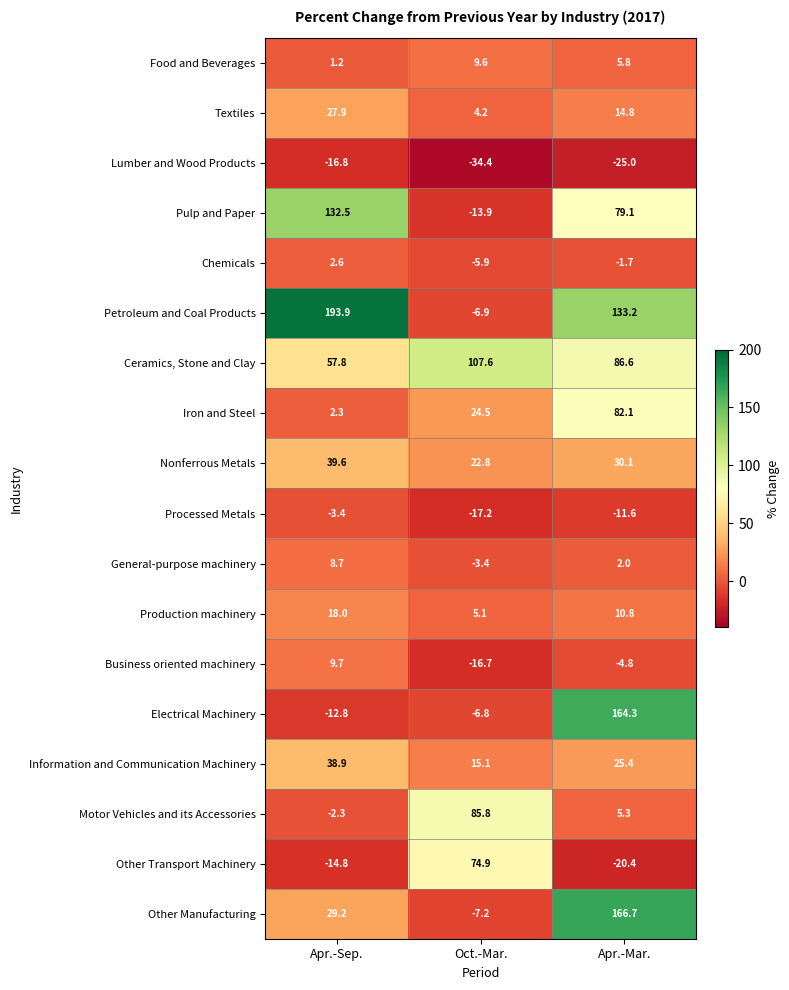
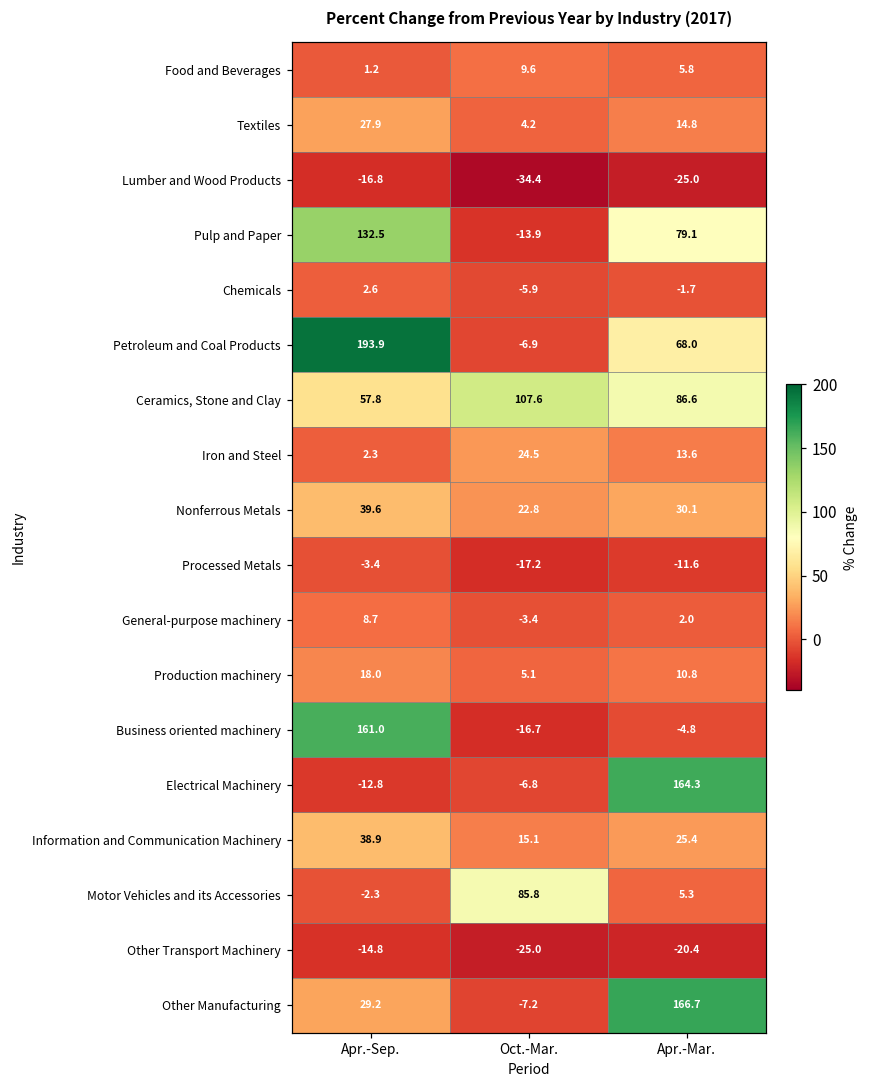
  {
    "Food and Beverages": {
      "Apr.-Sep.": 1.2,
      "Oct.-Mar.": 9.6,
      "Apr.-Mar.": 5.8
    },
    "Textiles": {
      "Apr.-Sep.": 27.9,
      "Oct.-Mar.": 4.2,
      "Apr.-Mar.": 14.8
    },
    "Lumber and Wood Products": {
      "Apr.-Sep.": -16.8,
      "Oct.-Mar.": -34.4,
      "Apr.-Mar.": -25.0
    },
    "Pulp and Paper": {
      "Apr.-Sep.": 132.5,
      "Oct.-Mar.": -13.9,
      "Apr.-Mar.": 79.1
    },
    "Chemicals": {
      "Apr.-Sep.": 2.6,
      "Oct.-Mar.": -5.9,
      "Apr.-Mar.": -1.7
    },
    "Petroleum and Coal Products": {
      "Apr.-Sep.": 193.9,
      "Oct.-Mar.": -6.9,
-     "Apr.-Mar.": 133.2
+     "Apr.-Mar.": 68.0
    },
    "Ceramics, Stone and Clay": {
      "Apr.-Sep.": 57.8,
      "Oct.-Mar.": 107.6,
      "Apr.-Mar.": 86.6
    },
    "Iron and Steel": {
      "Apr.-Sep.": 2.3,
      "Oct.-Mar.": 24.5,
-     "Apr.-Mar.": 82.1
+     "Apr.-Mar.": 13.6
    },
    "Nonferrous Metals": {
      "Apr.-Sep.": 39.6,
      "Oct.-Mar.": 22.8,
      "Apr.-Mar.": 30.1
    },
    "Processed Metals": {
      "Apr.-Sep.": -3.4,
      "Oct.-Mar.": -17.2,
      "Apr.-Mar.": -11.6
    },
    "General-purpose machinery": {
      "Apr.-Sep.": 8.7,
      "Oct.-Mar.": -3.4,
      "Apr.-Mar.": 2.0
    },
    "Production machinery": {
      "Apr.-Sep.": 18.0,
      "Oct.-Mar.": 5.1,
      "Apr.-Mar.": 10.8
    },
    "Business oriented machinery": {
-     "Apr.-Sep.": 9.7,
+     "Apr.-Sep.": 161.0,
      "Oct.-Mar.": -16.7,
      "Apr.-Mar.": -4.8
    },
    "Electrical Machinery": {
      "Apr.-Sep.": -12.8,
      "Oct.-Mar.": -6.8,
      "Apr.-Mar.": 164.3
    },
    "Information and Communication Machinery": {
      "Apr.-Sep.": 38.9,
      "Oct.-Mar.": 15.1,
      "Apr.-Mar.": 25.4
    },
    "Motor Vehicles and its Accessories": {
      "Apr.-Sep.": -2.3,
      "Oct.-Mar.": 85.8,
      "Apr.-Mar.": 5.3
    },
    "Other Transport Machinery": {
      "Apr.-Sep.": -14.8,
-     "Oct.-Mar.": 74.9,
+     "Oct.-Mar.": -25.0,
      "Apr.-Mar.": -20.4
    },
    "Other Manufacturing": {
      "Apr.-Sep.": 29.2,
      "Oct.-Mar.": -7.2,
      "Apr.-Mar.": 166.7
    }
  }
